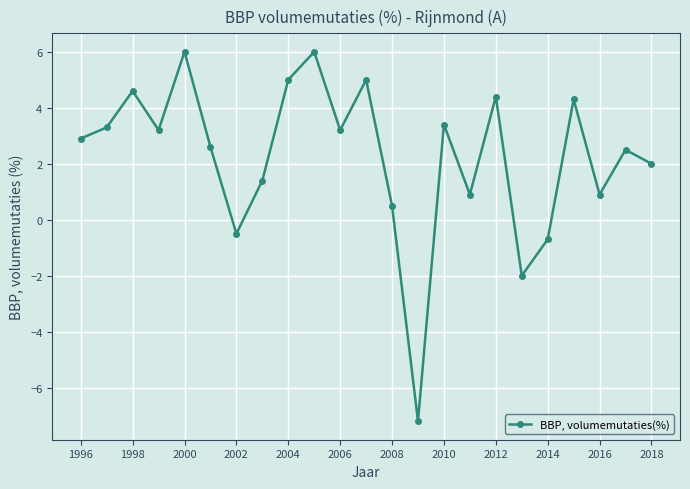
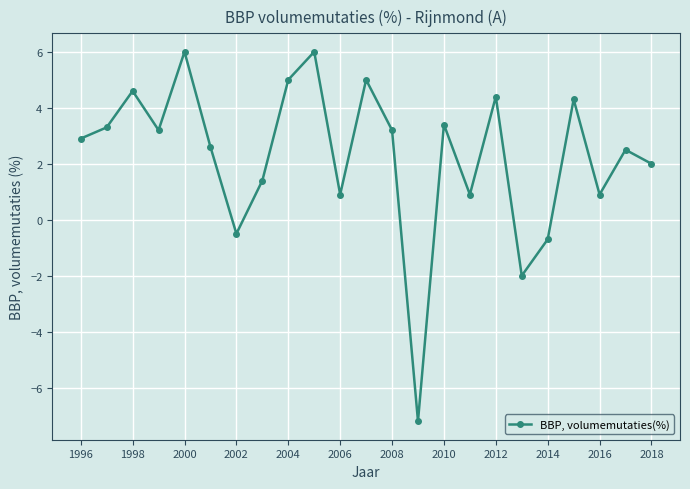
  {
    "1996": 2.9,
    "1998": 4.6,
    "2000": 6.0,
    "2002": -0.5,
    "2004": 5.0,
-   "2006": 3.2,
-   "2008": 0.5,
+   "2006": 0.9,
+   "2008": 3.2,
    "2010": 3.4,
    "2012": 4.4,
    "2014": -0.7,
    "2016": 0.9,
    "2018": 2.0
  }
